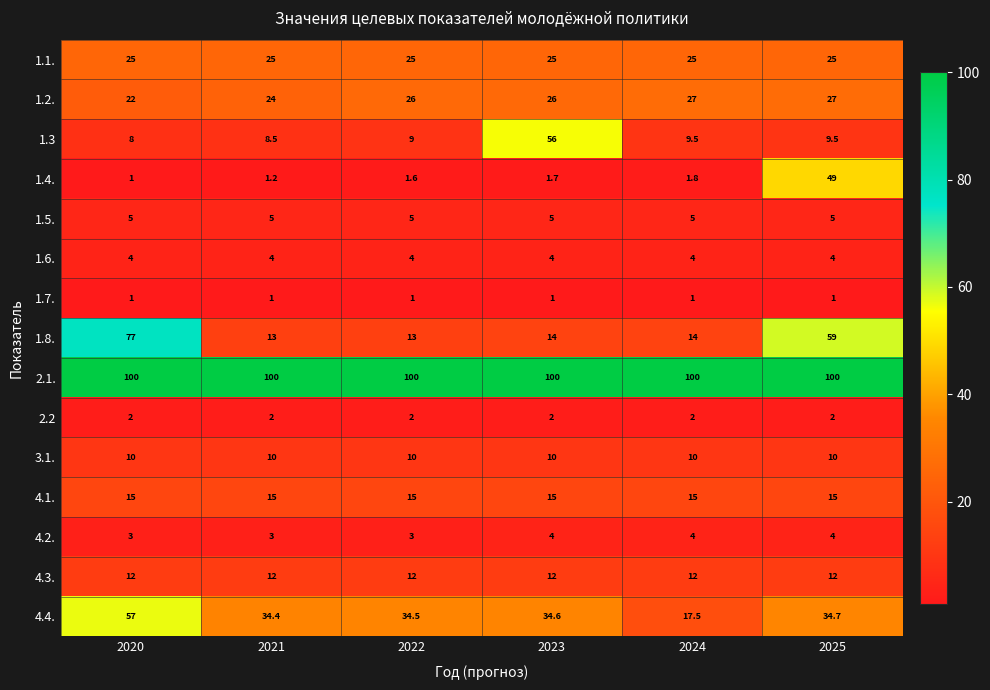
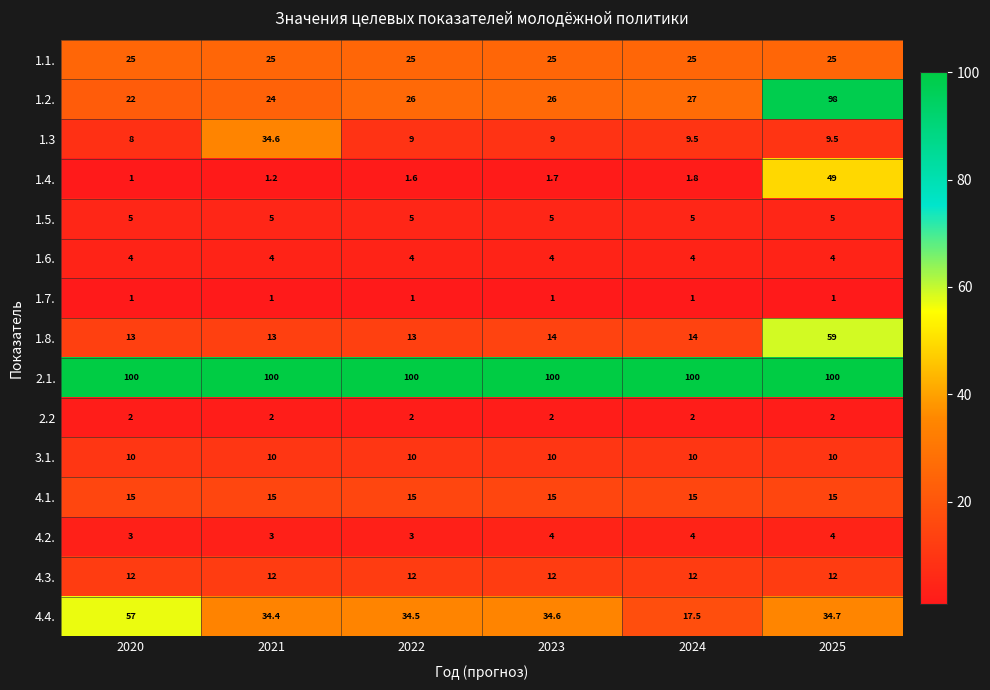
  {
    "1.1.": {
      "2020": 25,
      "2021": 25,
      "2022": 25,
      "2023": 25,
      "2024": 25,
      "2025": 25
    },
    "1.2.": {
      "2020": 22,
      "2021": 24,
      "2022": 26,
      "2023": 26,
      "2024": 27,
-     "2025": 27
+     "2025": 98
    },
    "1.3": {
      "2020": 8,
-     "2021": 8.5,
+     "2021": 34.6,
      "2022": 9,
-     "2023": 56,
+     "2023": 9,
      "2024": 9.5,
      "2025": 9.5
    },
    "1.4.": {
      "2020": 1,
      "2021": 1.2,
      "2022": 1.6,
      "2023": 1.7,
      "2024": 1.8,
      "2025": 49
    },
    "1.5.": {
      "2020": 5,
      "2021": 5,
      "2022": 5,
      "2023": 5,
      "2024": 5,
      "2025": 5
    },
    "1.6.": {
      "2020": 4,
      "2021": 4,
      "2022": 4,
      "2023": 4,
      "2024": 4,
      "2025": 4
    },
    "1.7.": {
      "2020": 1,
      "2021": 1,
      "2022": 1,
      "2023": 1,
      "2024": 1,
      "2025": 1
    },
    "1.8.": {
-     "2020": 77,
+     "2020": 13,
      "2021": 13,
      "2022": 13,
      "2023": 14,
      "2024": 14,
      "2025": 59
    },
    "2.1.": {
      "2020": 100,
      "2021": 100,
      "2022": 100,
      "2023": 100,
      "2024": 100,
      "2025": 100
    },
    "2.2": {
      "2020": 2,
      "2021": 2,
      "2022": 2,
      "2023": 2,
      "2024": 2,
      "2025": 2
    },
    "3.1.": {
      "2020": 10,
      "2021": 10,
      "2022": 10,
      "2023": 10,
      "2024": 10,
      "2025": 10
    },
    "4.1.": {
      "2020": 15,
      "2021": 15,
      "2022": 15,
      "2023": 15,
      "2024": 15,
      "2025": 15
    },
    "4.2.": {
      "2020": 3,
      "2021": 3,
      "2022": 3,
      "2023": 4,
      "2024": 4,
      "2025": 4
    },
    "4.3.": {
      "2020": 12,
      "2021": 12,
      "2022": 12,
      "2023": 12,
      "2024": 12,
      "2025": 12
    },
    "4.4.": {
      "2020": 57,
      "2021": 34.4,
      "2022": 34.5,
      "2023": 34.6,
      "2024": 17.5,
      "2025": 34.7
    }
  }
